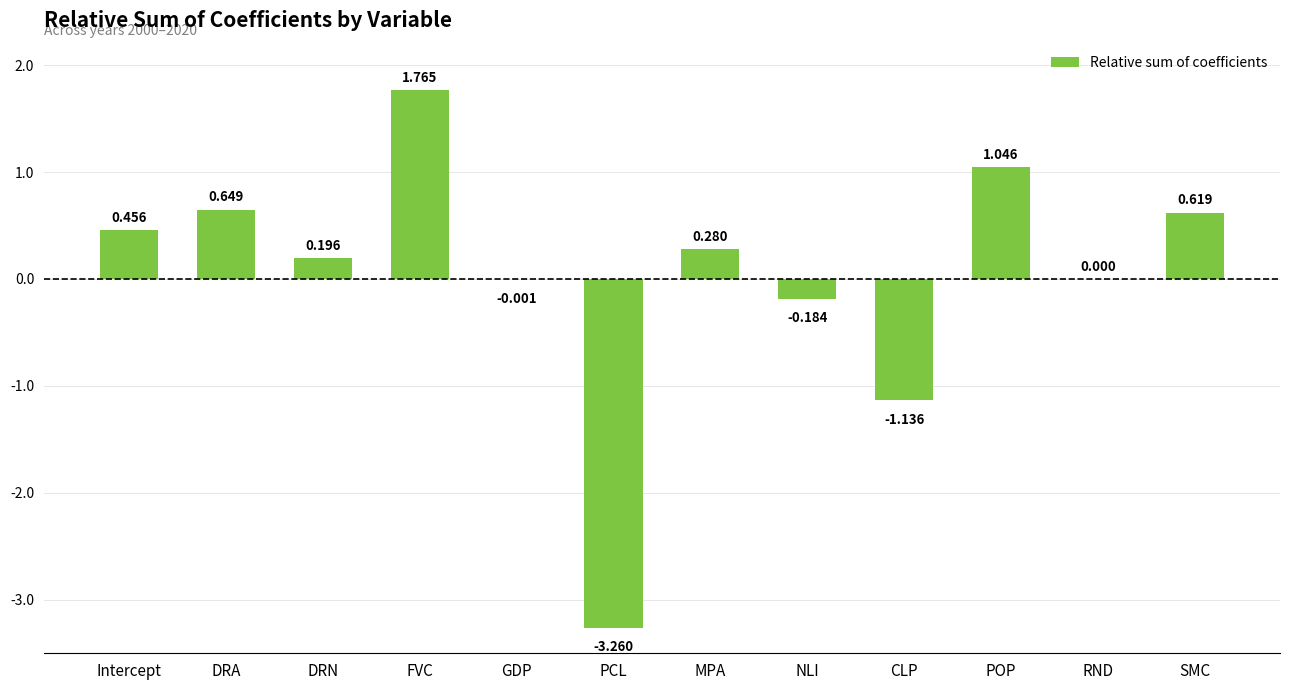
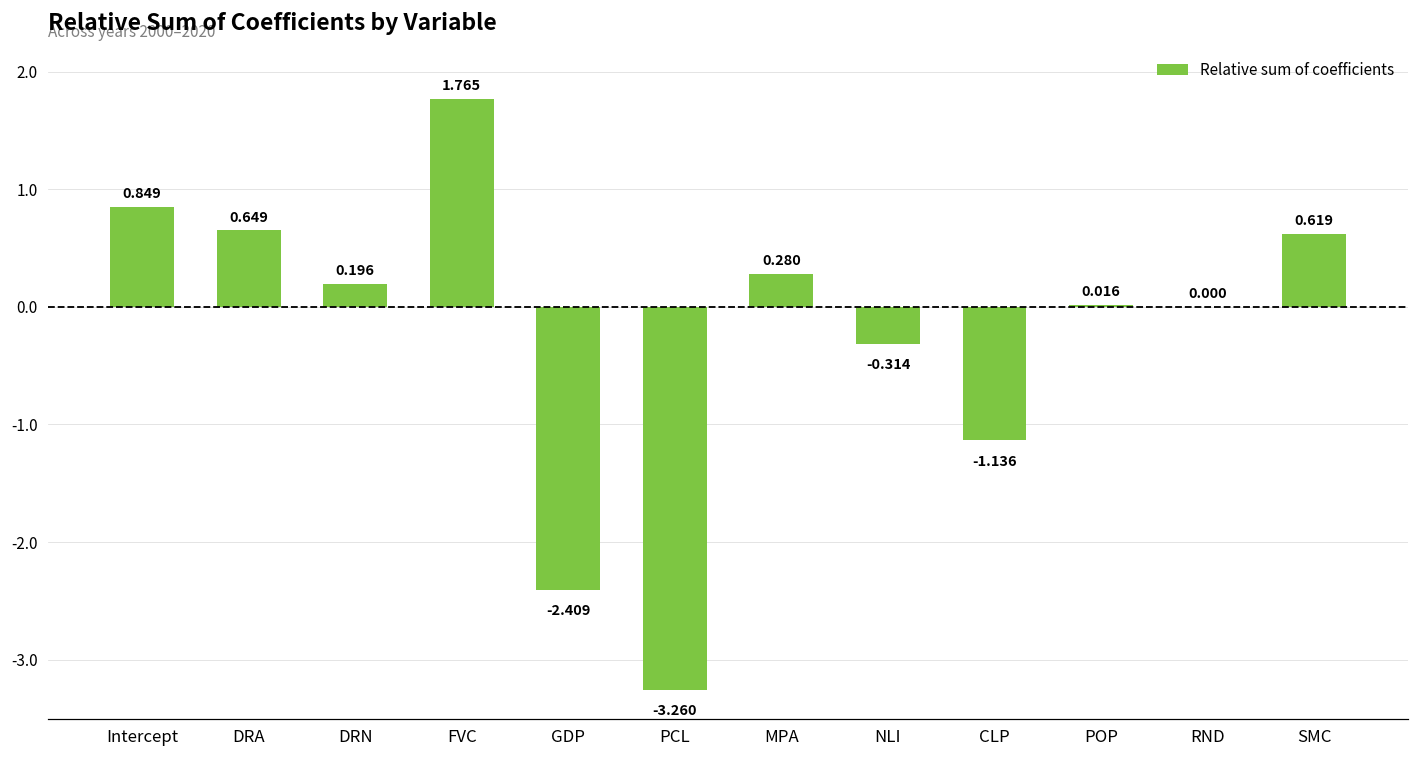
  {
-   "Intercept": 0.456,
+   "Intercept": 0.849,
    "DRA": 0.649,
    "DRN": 0.196,
    "FVC": 1.765,
-   "GDP": -0.001,
+   "GDP": -2.409,
    "PCL": -3.260,
    "MPA": 0.280,
-   "NLI": -0.184,
+   "NLI": -0.314,
    "CLP": -1.136,
-   "POP": 1.046,
+   "POP": 0.016,
    "RND": 0.000,
    "SMC": 0.619
  }
